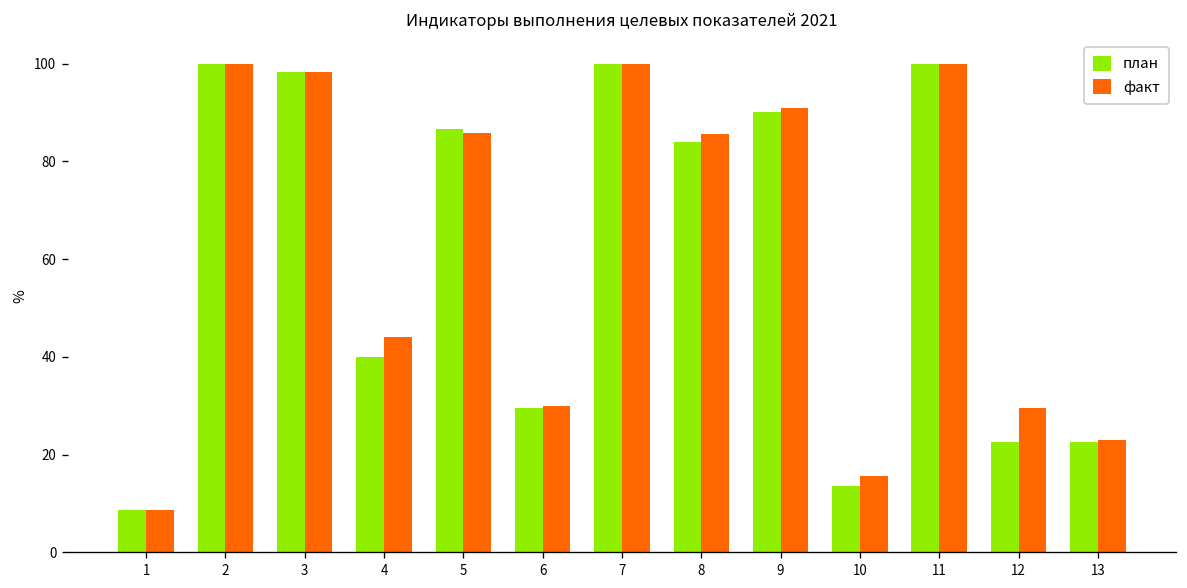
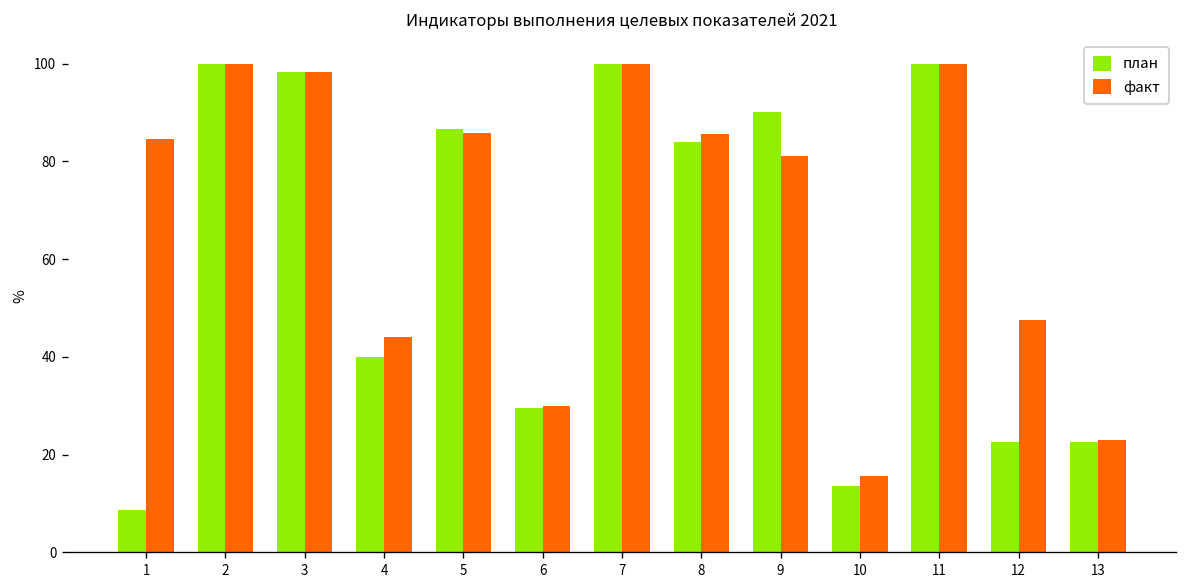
  {
    "план": {
      "1": 9,
      "2": 100,
      "3": 98,
      "4": 40,
      "5": 87,
      "6": 30,
      "7": 100,
      "8": 84,
      "9": 90,
      "10": 14,
      "11": 100,
      "12": 23,
      "13": 23
    },
    "факт": {
-     "1": 9,
+     "1": 85,
      "2": 100,
      "3": 98,
      "4": 44,
      "5": 86,
      "6": 30,
      "7": 100,
      "8": 86,
-     "9": 91,
+     "9": 81,
      "10": 16,
      "11": 100,
-     "12": 30,
+     "12": 48,
      "13": 23
    }
  }
